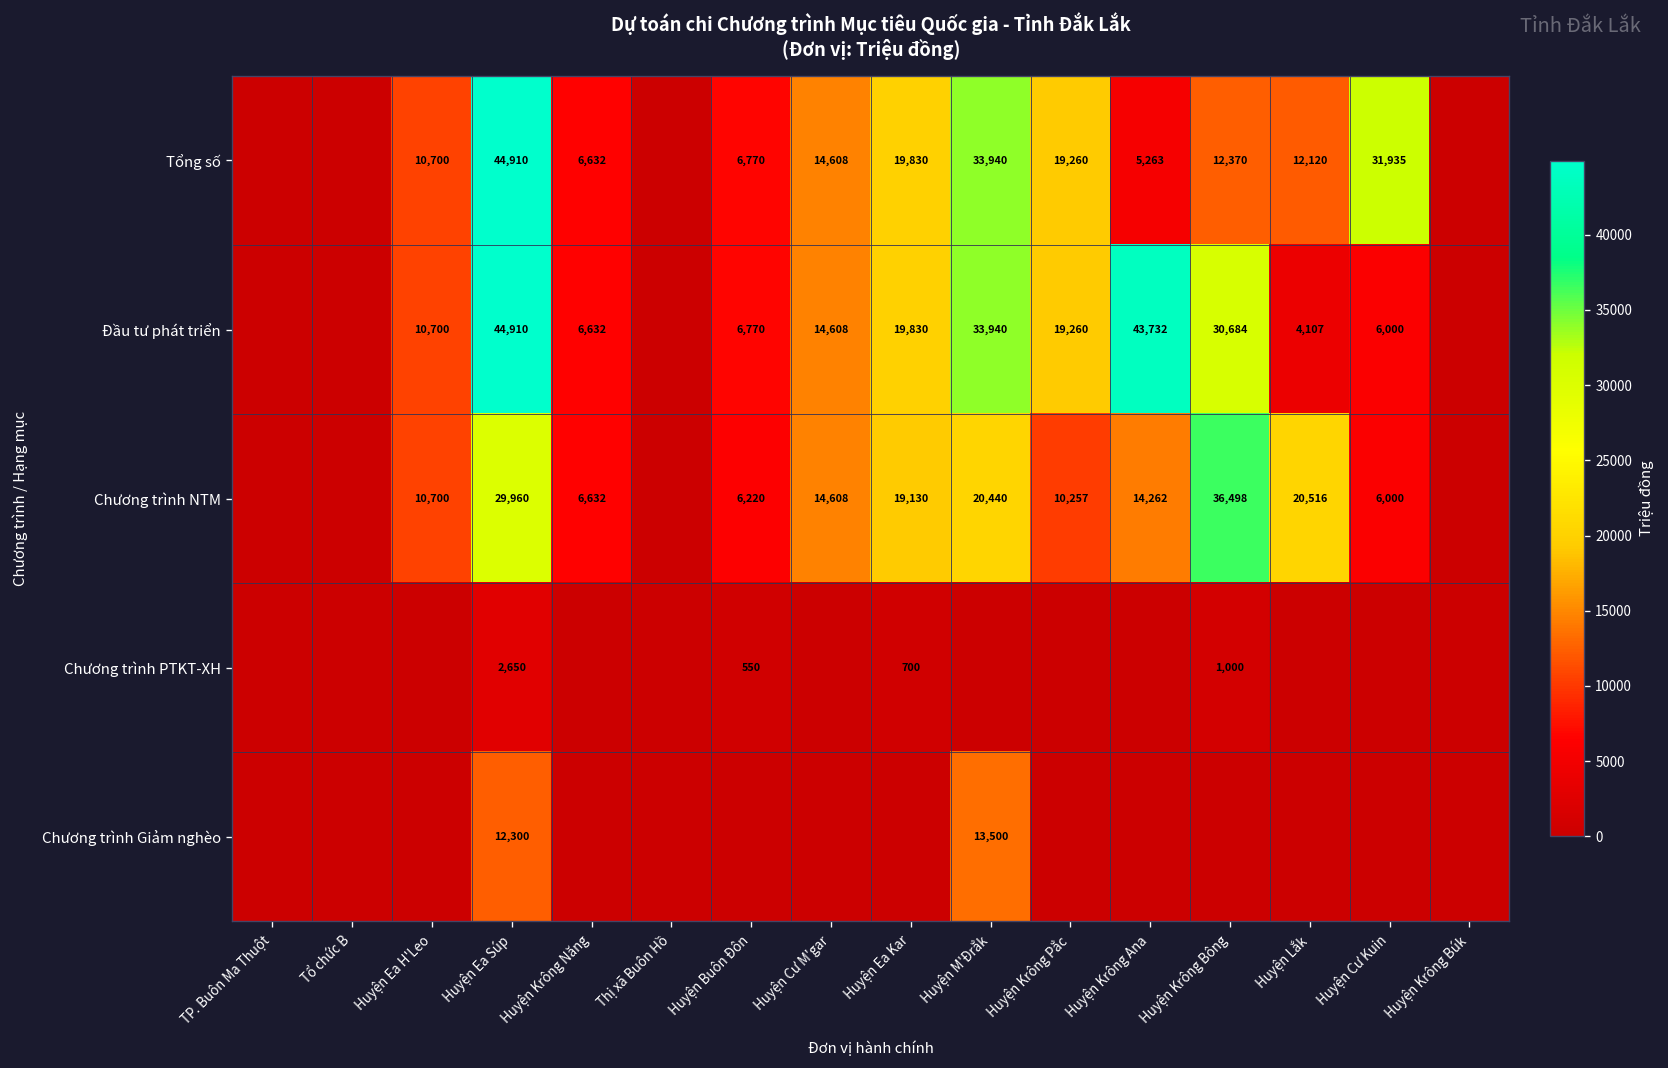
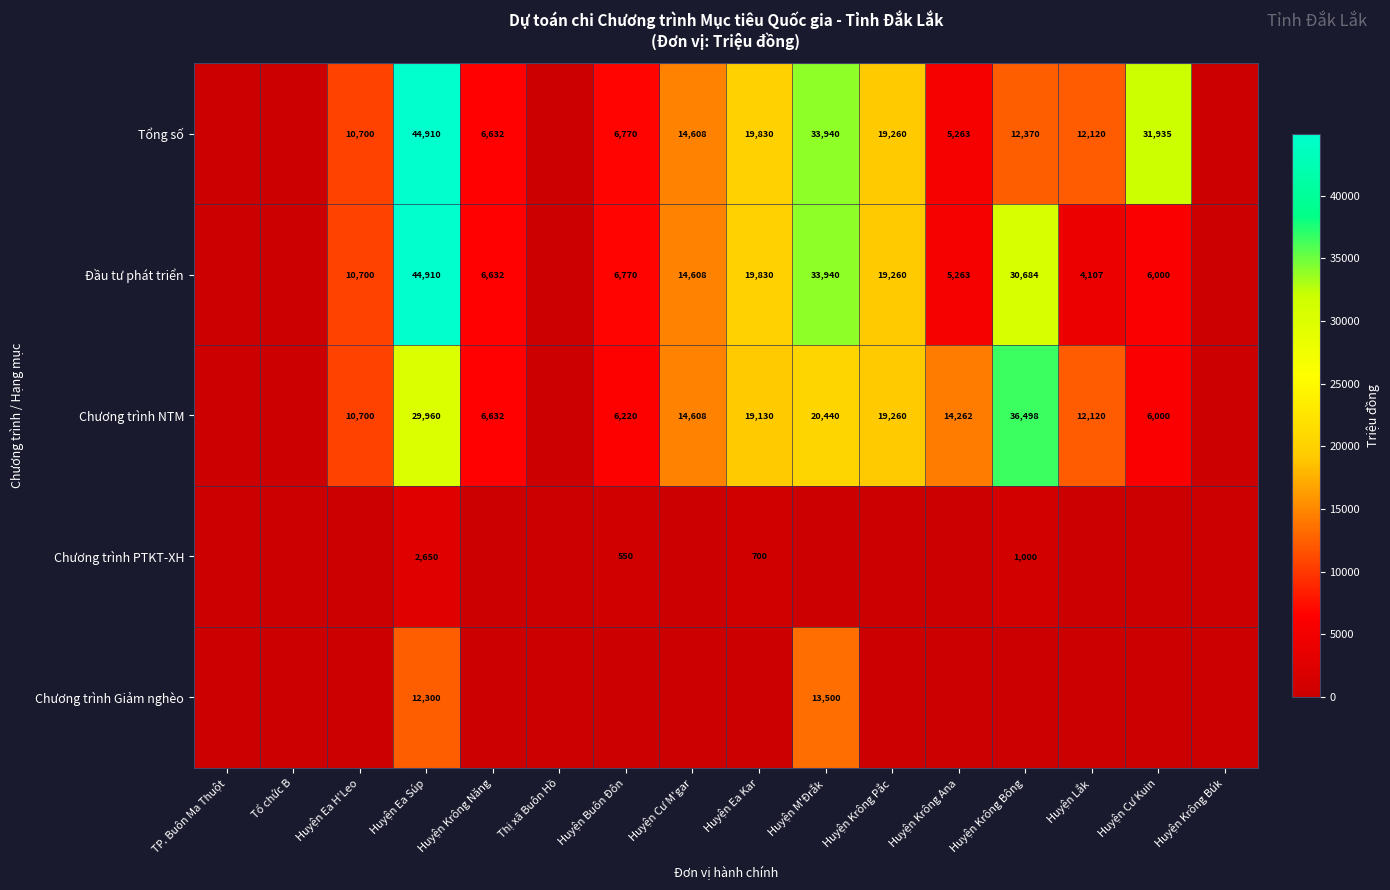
  {
    "Tổng số": {
      "Huyện Ea H'Leo": "10,700",
      "Huyện Ea Súp": "44,910",
      "Huyện Krông Năng": "6,632",
      "Huyện Buôn Đôn": "6,770",
      "Huyện Cư M'gar": "14,608",
      "Huyện Ea Kar": "19,830",
      "Huyện M'Đrắk": "33,940",
      "Huyện Krông Pắc": "19,260",
      "Huyện Krông Ana": "5,263",
      "Huyện Krông Bông": "12,370",
      "Huyện Lắk": "12,120",
      "Huyện Cư Kuin": "31,935"
    },
    "Đầu tư phát triển": {
      "Huyện Ea H'Leo": "10,700",
      "Huyện Ea Súp": "44,910",
      "Huyện Krông Năng": "6,632",
      "Huyện Buôn Đôn": "6,770",
      "Huyện Cư M'gar": "14,608",
      "Huyện Ea Kar": "19,830",
      "Huyện M'Đrắk": "33,940",
      "Huyện Krông Pắc": "19,260",
-     "Huyện Krông Ana": "43,732",
+     "Huyện Krông Ana": "5,263",
      "Huyện Krông Bông": "30,684",
      "Huyện Lắk": "4,107",
      "Huyện Cư Kuin": "6,000"
    },
    "Chương trình NTM": {
      "Huyện Ea H'Leo": "10,700",
      "Huyện Ea Súp": "29,960",
      "Huyện Krông Năng": "6,632",
      "Huyện Buôn Đôn": "6,220",
      "Huyện Cư M'gar": "14,608",
      "Huyện Ea Kar": "19,130",
      "Huyện M'Đrắk": "20,440",
-     "Huyện Krông Pắc": "10,257",
+     "Huyện Krông Pắc": "19,260",
      "Huyện Krông Ana": "14,262",
      "Huyện Krông Bông": "36,498",
-     "Huyện Lắk": "20,516",
+     "Huyện Lắk": "12,120",
      "Huyện Cư Kuin": "6,000"
    },
    "Chương trình PTKT-XH": {
      "Huyện Ea Súp": "2,650",
      "Huyện Buôn Đôn": "550",
      "Huyện Ea Kar": "700",
      "Huyện Krông Bông": "1,000"
    },
    "Chương trình Giảm nghèo": {
      "Huyện Ea Súp": "12,300",
      "Huyện M'Đrắk": "13,500"
    }
  }
